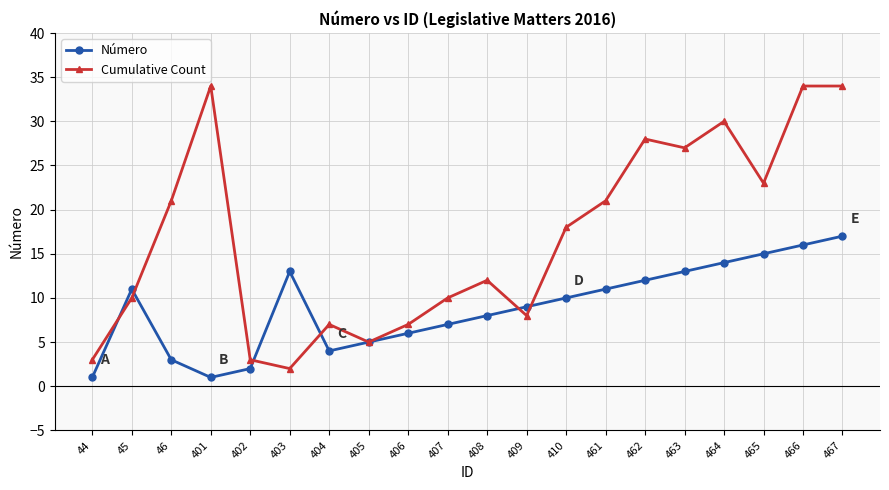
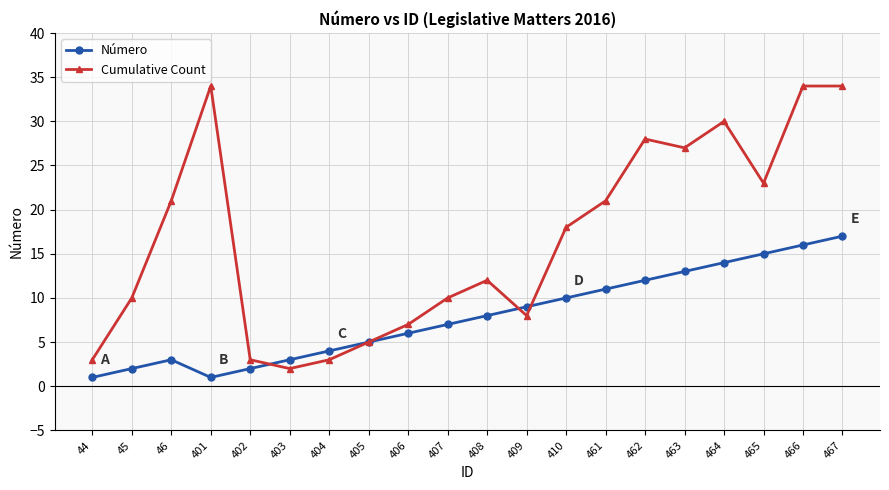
  {
    "Número": {
      "44": 1,
-     "45": 11,
+     "45": 2,
      "46": 3,
      "401": 1,
      "402": 2,
-     "403": 13,
+     "403": 3,
      "404": 4,
      "406": 6,
      "407": 7,
      "408": 8,
      "409": 9,
      "410": 10,
      "461": 11,
      "462": 12,
      "463": 13,
      "464": 14,
      "465": 15,
      "466": 16,
      "467": 17
    },
    "Cumulative Count": {
      "44": 3,
      "45": 10,
      "46": 21,
      "401": 34,
      "402": 3,
      "403": 2,
-     "404": 7,
+     "404": 3,
      "406": 7,
      "407": 10,
      "408": 12,
      "409": 8,
      "410": 18,
      "461": 21,
      "462": 28,
      "463": 27,
      "464": 30,
      "465": 23,
      "466": 34,
      "467": 34
    }
  }
